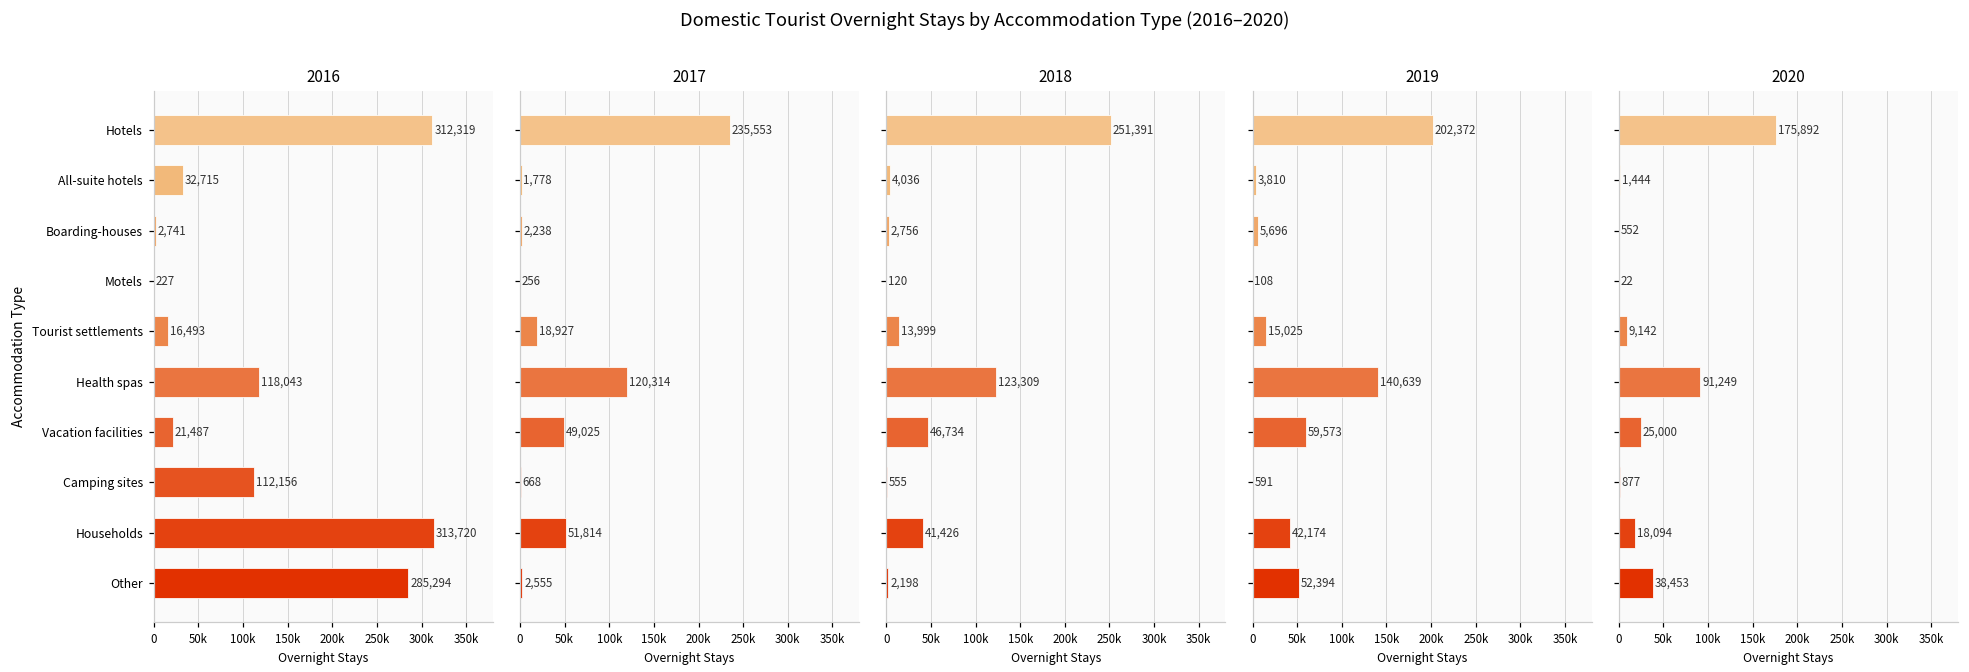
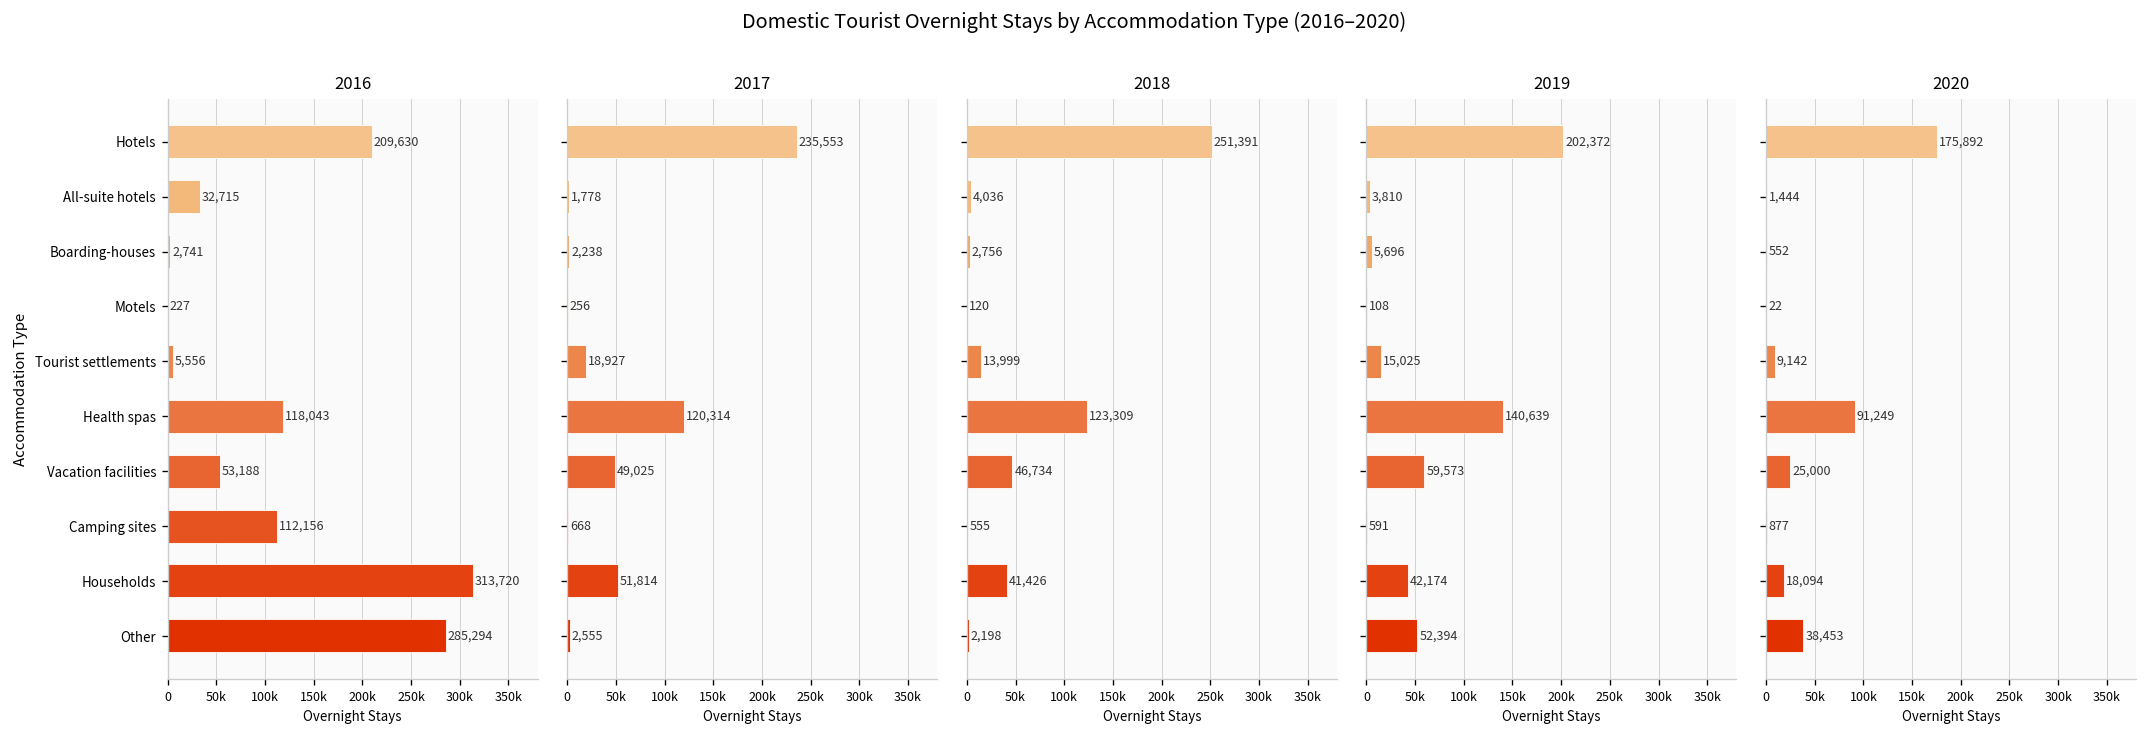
  {
    "2016": {
-     "Hotels": "312,319",
+     "Hotels": "209,630",
      "All-suite hotels": "32,715",
      "Boarding-houses": "2,741",
      "Motels": "227",
-     "Tourist settlements": "16,493",
+     "Tourist settlements": "5,556",
      "Health spas": "118,043",
-     "Vacation facilities": "21,487",
+     "Vacation facilities": "53,188",
      "Camping sites": "112,156",
      "Households": "313,720",
      "Other": "285,294"
    }
  }
